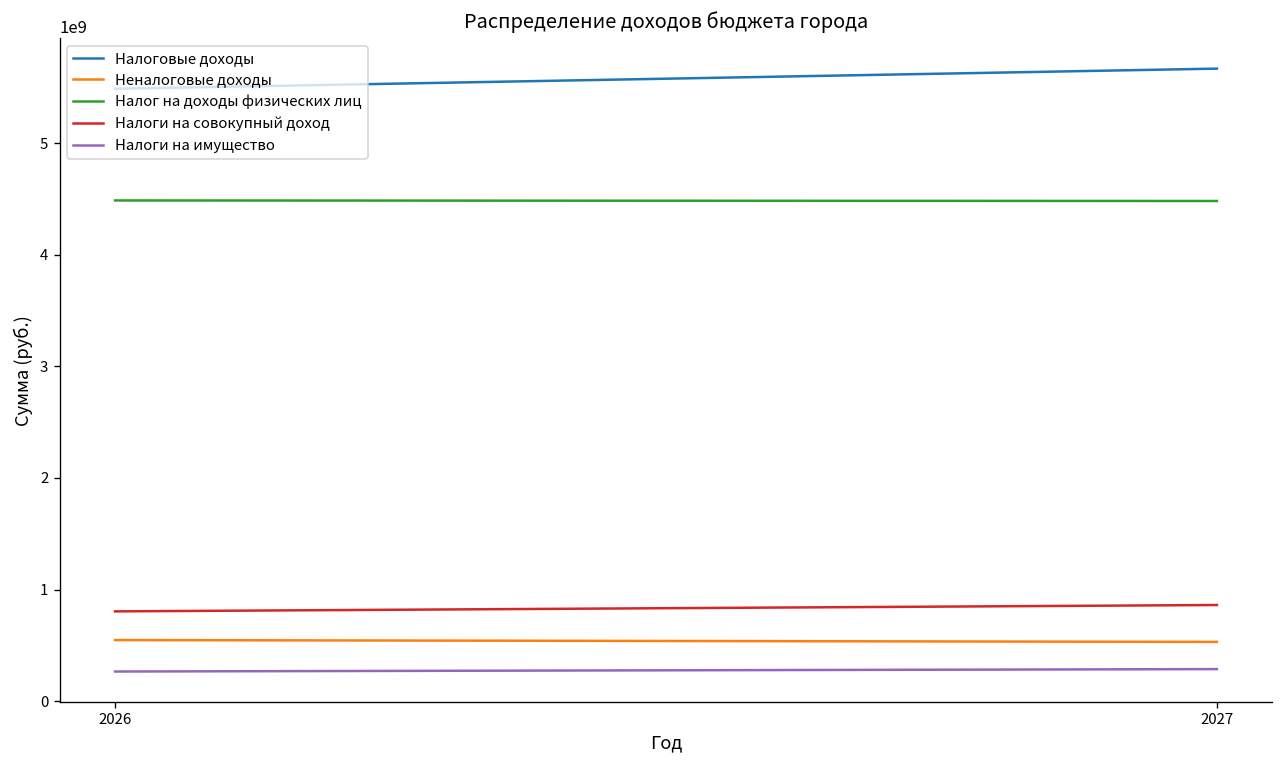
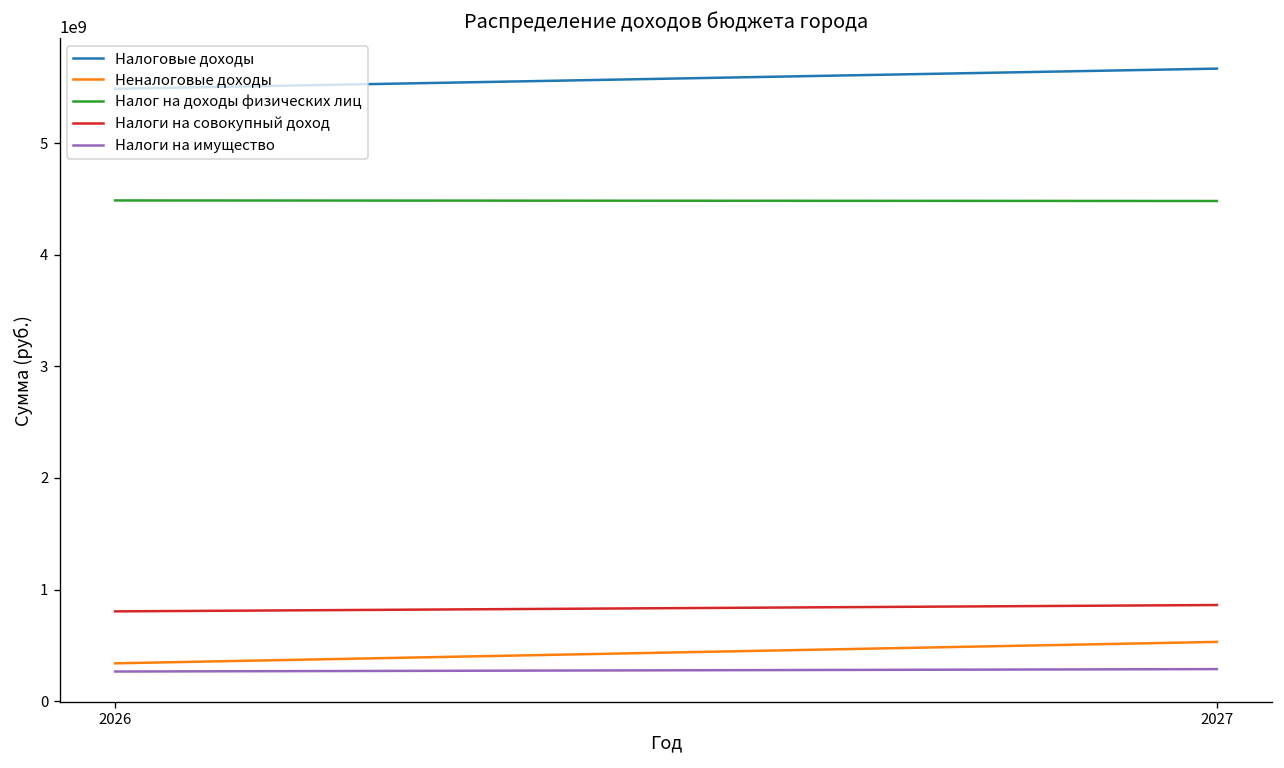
  {
    "Налоговые доходы": {
      "2027": 5700000000
    },
    "Неналоговые доходы": {
-     "2026": 500000000,
+     "2026": 300000000,
      "2027": 500000000
    },
    "Налог на доходы физических лиц": {
      "2026": 4500000000,
      "2027": 4500000000
    },
    "Налоги на совокупный доход": {
      "2026": 800000000,
      "2027": 900000000
    },
    "Налоги на имущество": {
      "2026": 300000000,
      "2027": 300000000
    }
  }
